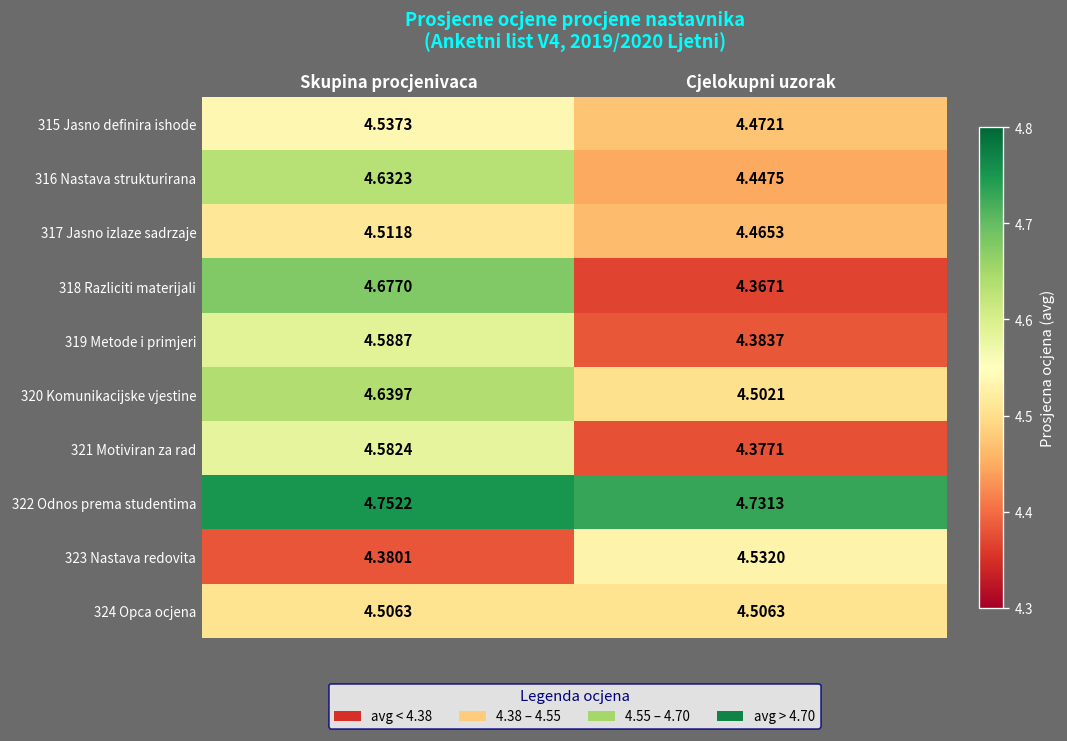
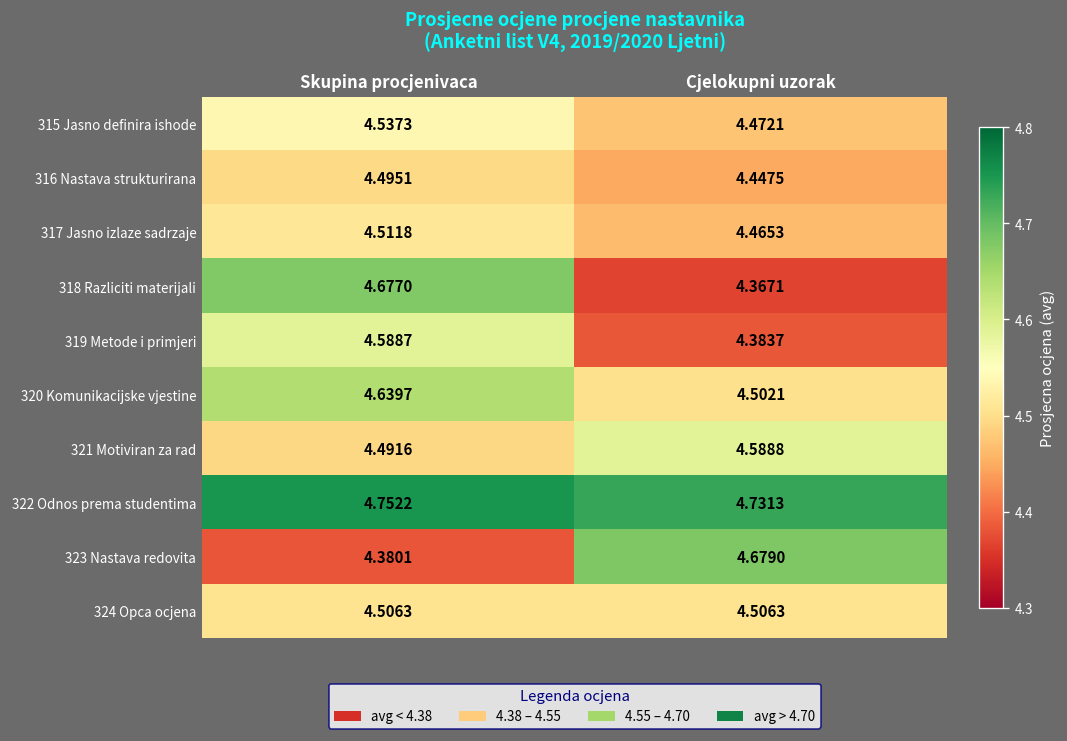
  {
    "315 Jasno definira ishode": {
      "Skupina procjenivaca": 4.5373,
      "Cjelokupni uzorak": 4.4721
    },
    "316 Nastava strukturirana": {
-     "Skupina procjenivaca": 4.6323,
+     "Skupina procjenivaca": 4.4951,
      "Cjelokupni uzorak": 4.4475
    },
    "317 Jasno izlaze sadrzaje": {
      "Skupina procjenivaca": 4.5118,
      "Cjelokupni uzorak": 4.4653
    },
    "318 Razliciti materijali": {
      "Skupina procjenivaca": 4.6770,
      "Cjelokupni uzorak": 4.3671
    },
    "319 Metode i primjeri": {
      "Skupina procjenivaca": 4.5887,
      "Cjelokupni uzorak": 4.3837
    },
    "320 Komunikacijske vjestine": {
      "Skupina procjenivaca": 4.6397,
      "Cjelokupni uzorak": 4.5021
    },
    "321 Motiviran za rad": {
-     "Skupina procjenivaca": 4.5824,
-     "Cjelokupni uzorak": 4.3771
+     "Skupina procjenivaca": 4.4916,
+     "Cjelokupni uzorak": 4.5888
    },
    "322 Odnos prema studentima": {
      "Skupina procjenivaca": 4.7522,
      "Cjelokupni uzorak": 4.7313
    },
    "323 Nastava redovita": {
      "Skupina procjenivaca": 4.3801,
-     "Cjelokupni uzorak": 4.5320
+     "Cjelokupni uzorak": 4.6790
    },
    "324 Opca ocjena": {
      "Skupina procjenivaca": 4.5063,
      "Cjelokupni uzorak": 4.5063
    }
  }
